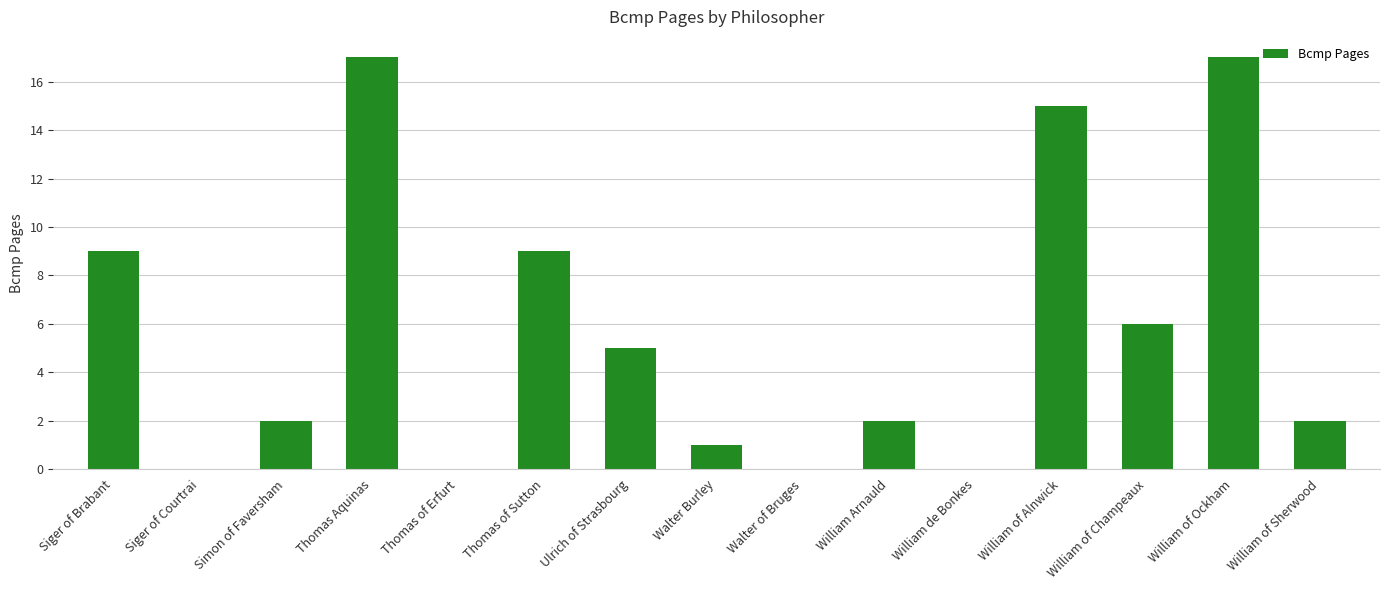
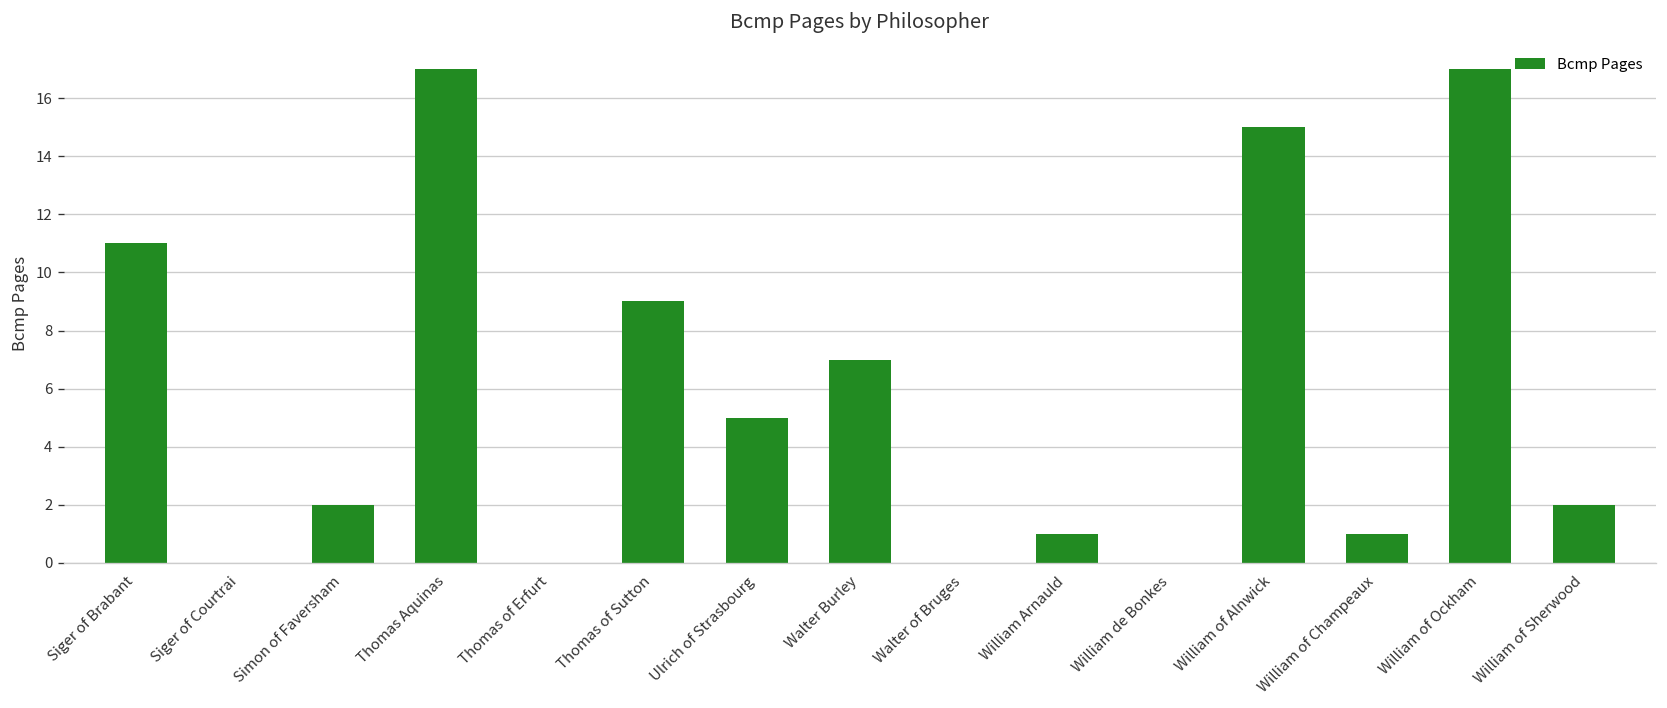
  {
-   "Siger of Brabant": 9,
+   "Siger of Brabant": 11,
    "Siger of Courtrai": 0,
    "Simon of Faversham": 2,
    "Thomas Aquinas": 17,
    "Thomas of Erfurt": 0,
    "Thomas of Sutton": 9,
    "Ulrich of Strasbourg": 5,
-   "Walter Burley": 1,
+   "Walter Burley": 7,
    "Walter of Bruges": 0,
-   "William Arnauld": 2,
+   "William Arnauld": 1,
    "William de Bonkes": 0,
    "William of Alnwick": 15,
-   "William of Champeaux": 6,
+   "William of Champeaux": 1,
    "William of Ockham": 17,
    "William of Sherwood": 2
  }
